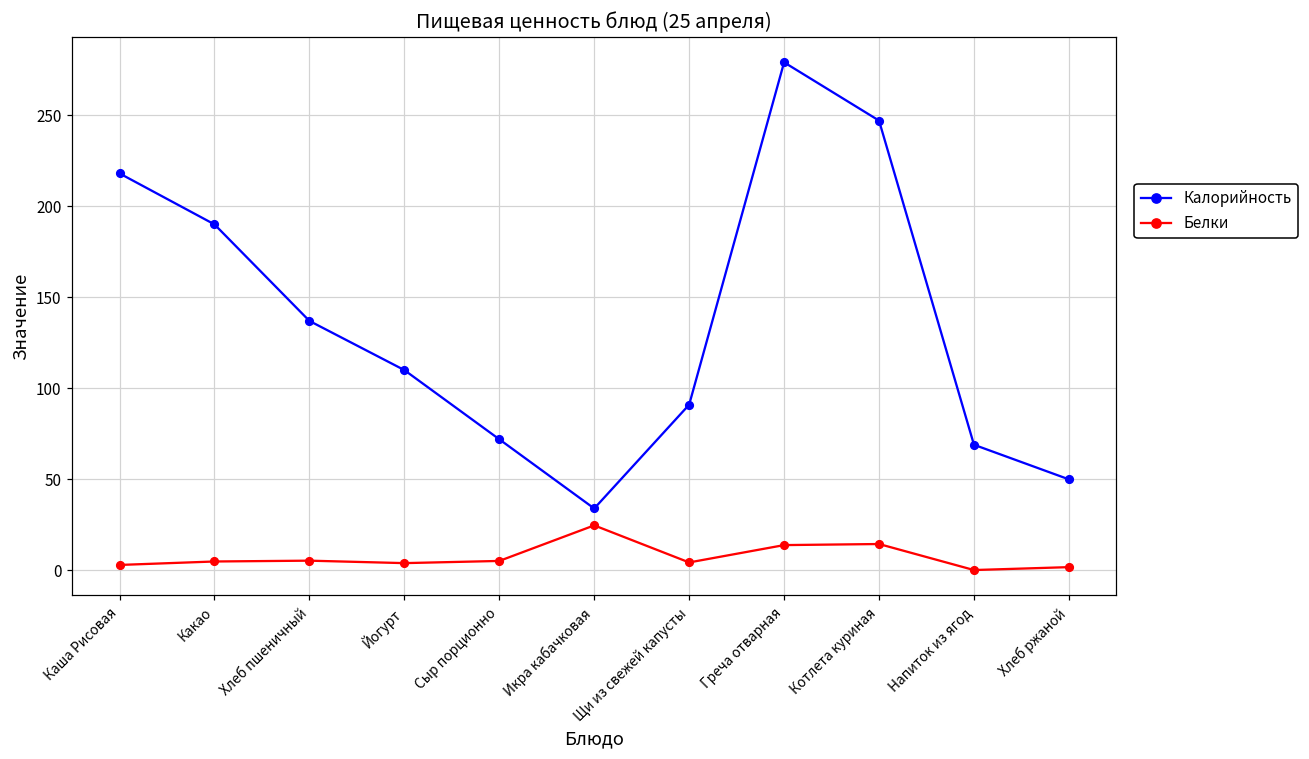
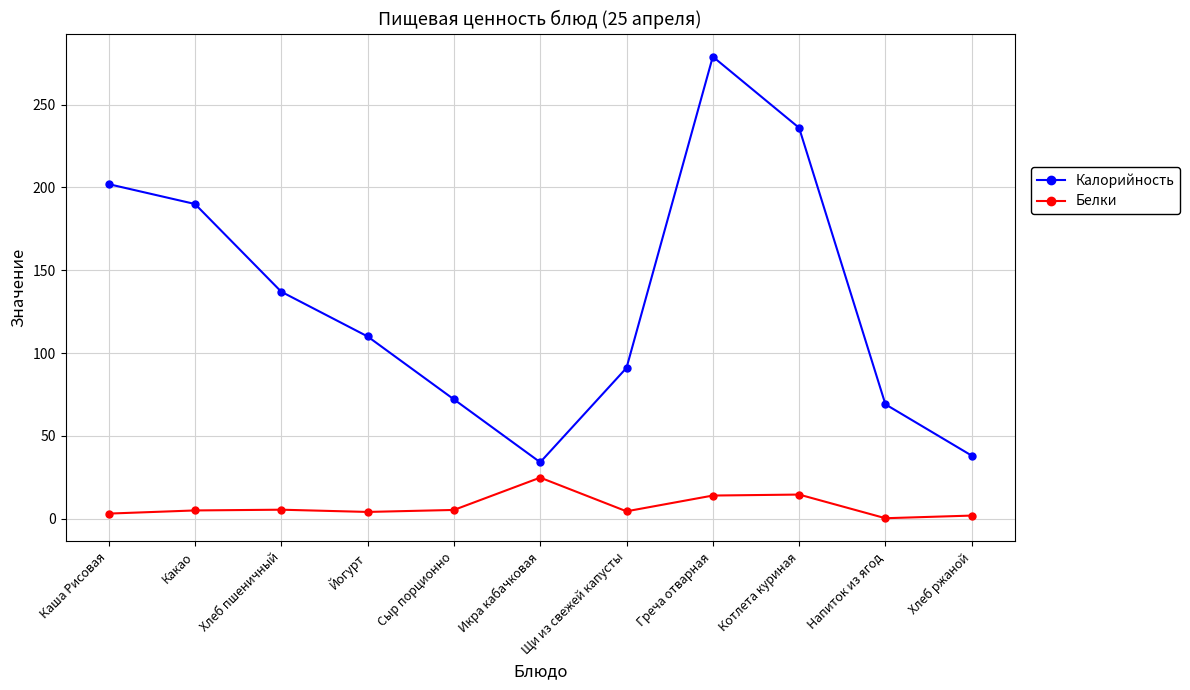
  {
    "Калорийность": {
-     "Каша Рисовая": 218,
+     "Каша Рисовая": 202,
      "Какао": 190,
      "Хлеб пшеничный": 137,
      "Йогурт": 110,
      "Сыр порционно": 72,
      "Икра кабачковая": 34,
      "Щи из свежей капусты": 91,
      "Греча отварная": 279,
-     "Котлета куриная": 247,
+     "Котлета куриная": 236,
      "Напиток из ягод": 69,
-     "Хлеб ржаной": 50
+     "Хлеб ржаной": 38
    },
    "Белки": {
      "Каша Рисовая": 3,
      "Какао": 5,
      "Хлеб пшеничный": 5,
      "Йогурт": 4,
      "Сыр порционно": 5,
      "Икра кабачковая": 25,
      "Щи из свежей капусты": 4,
      "Греча отварная": 14,
      "Котлета куриная": 14,
      "Напиток из ягод": 0,
      "Хлеб ржаной": 2
    }
  }
